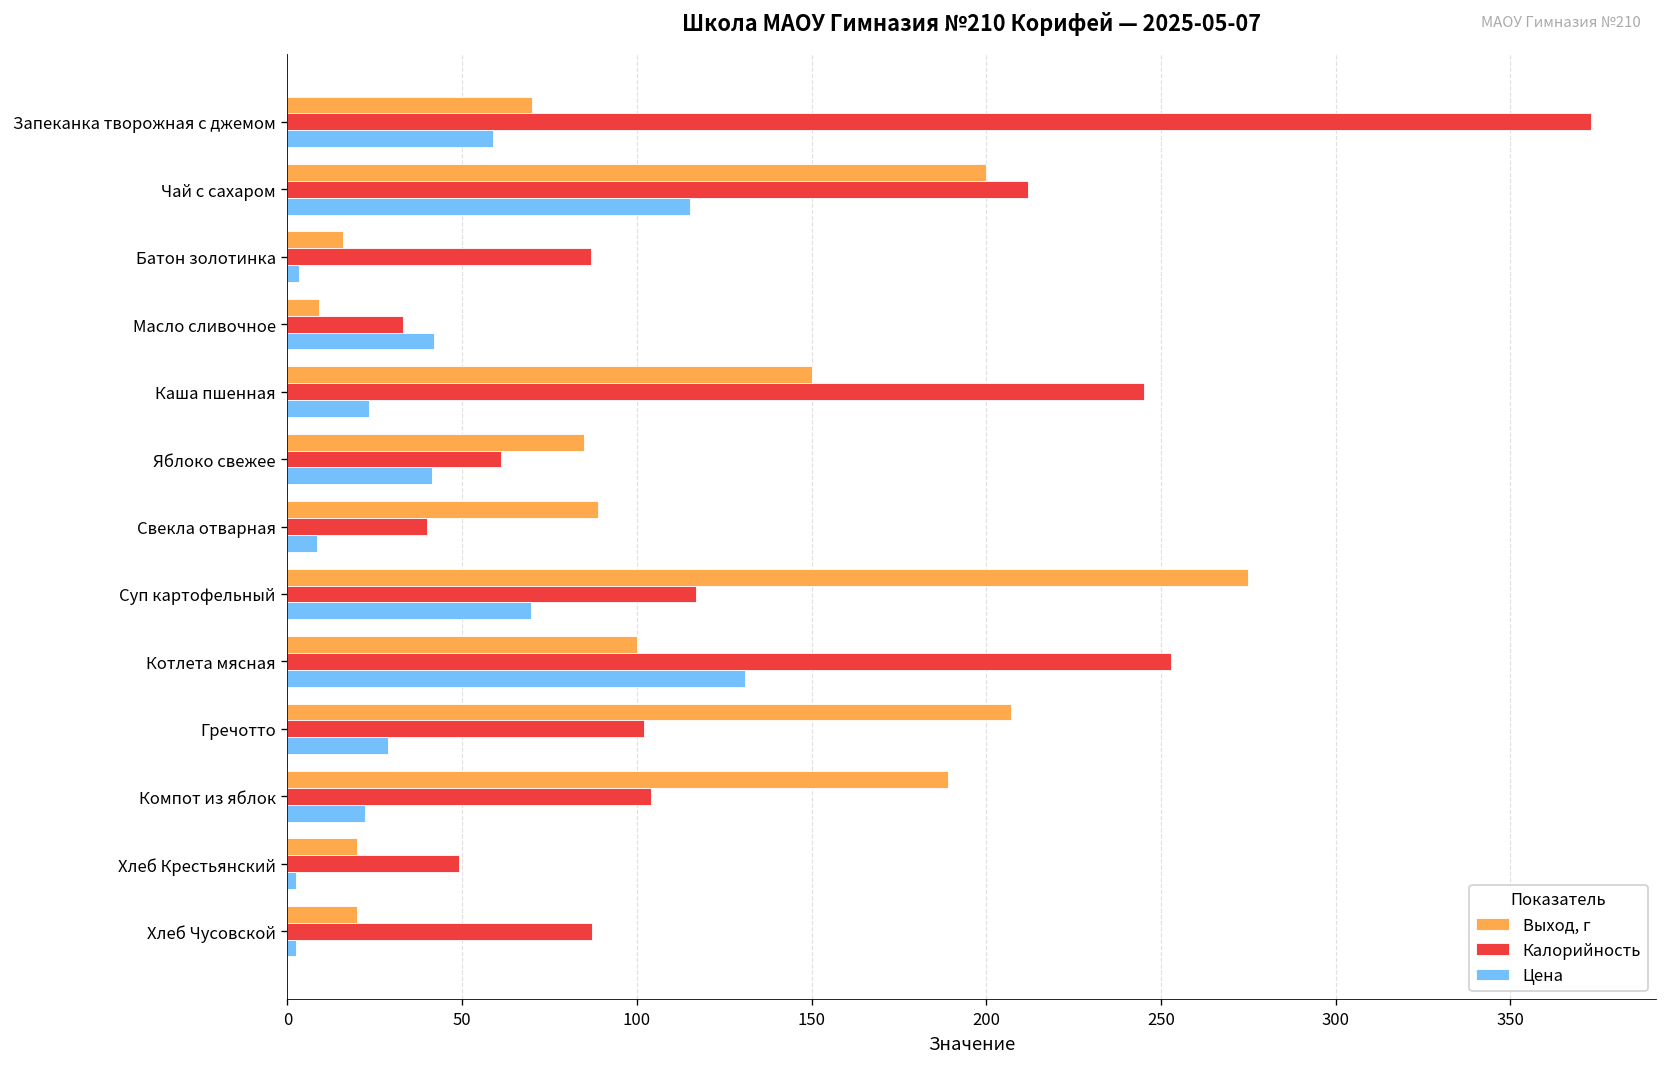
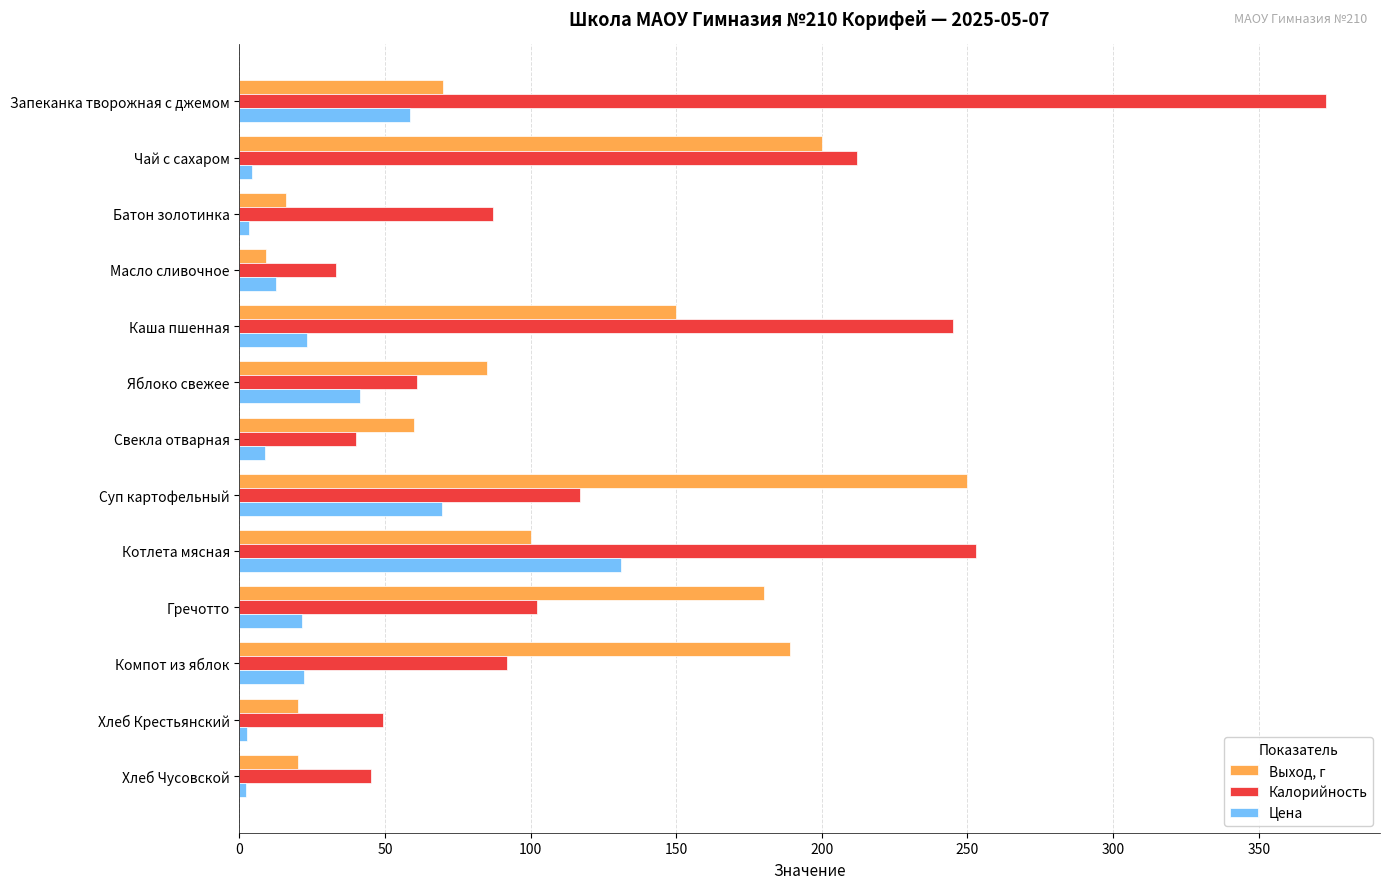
  {
    "Выход, г": {
      "Запеканка творожная с джемом": 70,
      "Чай с сахаром": 200,
      "Батон золотинка": 16,
      "Масло сливочное": 9,
      "Каша пшенная": 150,
      "Яблоко свежее": 85,
-     "Свекла отварная": 89,
-     "Суп картофельный": 275,
+     "Свекла отварная": 60,
+     "Суп картофельный": 250,
      "Котлета мясная": 100,
-     "Гречотто": 207,
+     "Гречотто": 180,
      "Компот из яблок": 189,
      "Хлеб Крестьянский": 20,
      "Хлеб Чусовской": 20
    },
    "Калорийность": {
      "Запеканка творожная с джемом": 373,
      "Чай с сахаром": 212,
      "Батон золотинка": 87,
      "Масло сливочное": 33,
      "Каша пшенная": 245,
      "Яблоко свежее": 61,
      "Свекла отварная": 40,
      "Суп картофельный": 117,
      "Котлета мясная": 253,
      "Гречотто": 102,
-     "Компот из яблок": 104,
+     "Компот из яблок": 92,
      "Хлеб Крестьянский": 49,
-     "Хлеб Чусовской": 87
+     "Хлеб Чусовской": 45
    },
    "Цена": {
      "Запеканка творожная с джемом": 59,
-     "Чай с сахаром": 115,
+     "Чай с сахаром": 4,
      "Батон золотинка": 3,
-     "Масло сливочное": 42,
+     "Масло сливочное": 13,
      "Каша пшенная": 23,
      "Яблоко свежее": 41,
      "Свекла отварная": 9,
      "Суп картофельный": 70,
      "Котлета мясная": 131,
-     "Гречотто": 29,
+     "Гречотто": 22,
      "Компот из яблок": 22,
      "Хлеб Крестьянский": 2,
      "Хлеб Чусовской": 2
    }
  }
